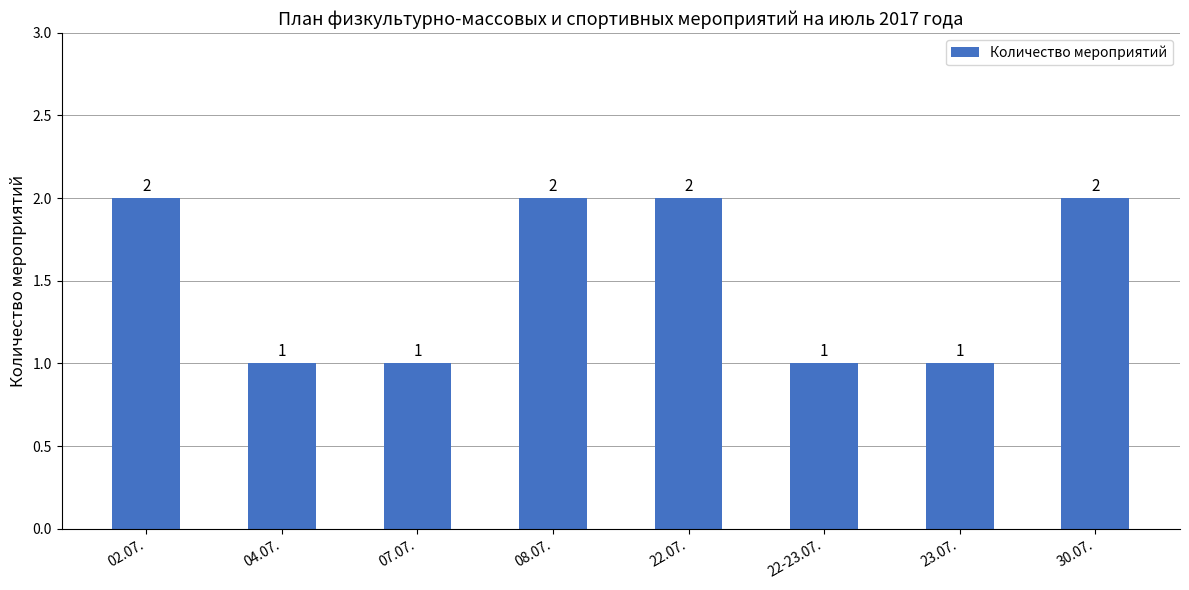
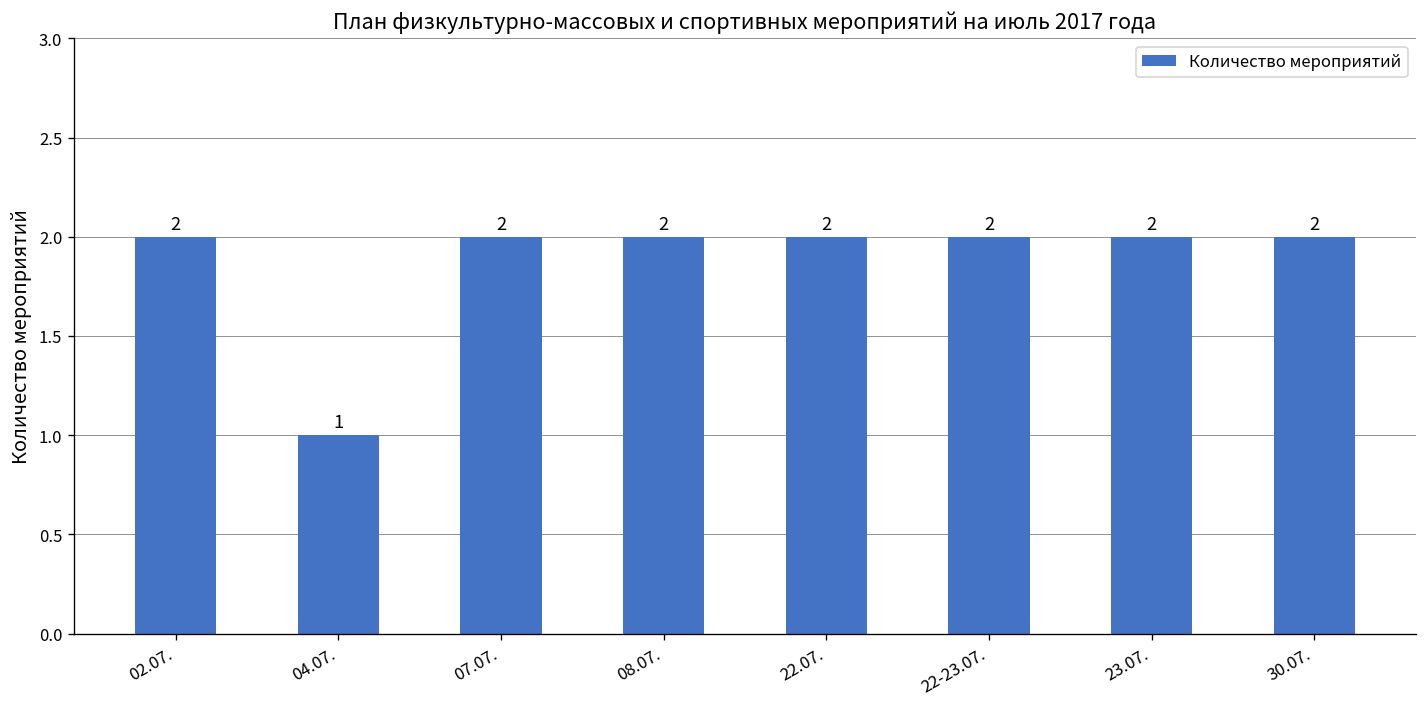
  {
    "02.07.": 2,
    "04.07.": 1,
-   "07.07.": 1,
+   "07.07.": 2,
    "08.07.": 2,
    "22.07.": 2,
-   "22-23.07.": 1,
-   "23.07.": 1,
+   "22-23.07.": 2,
+   "23.07.": 2,
    "30.07.": 2
  }
